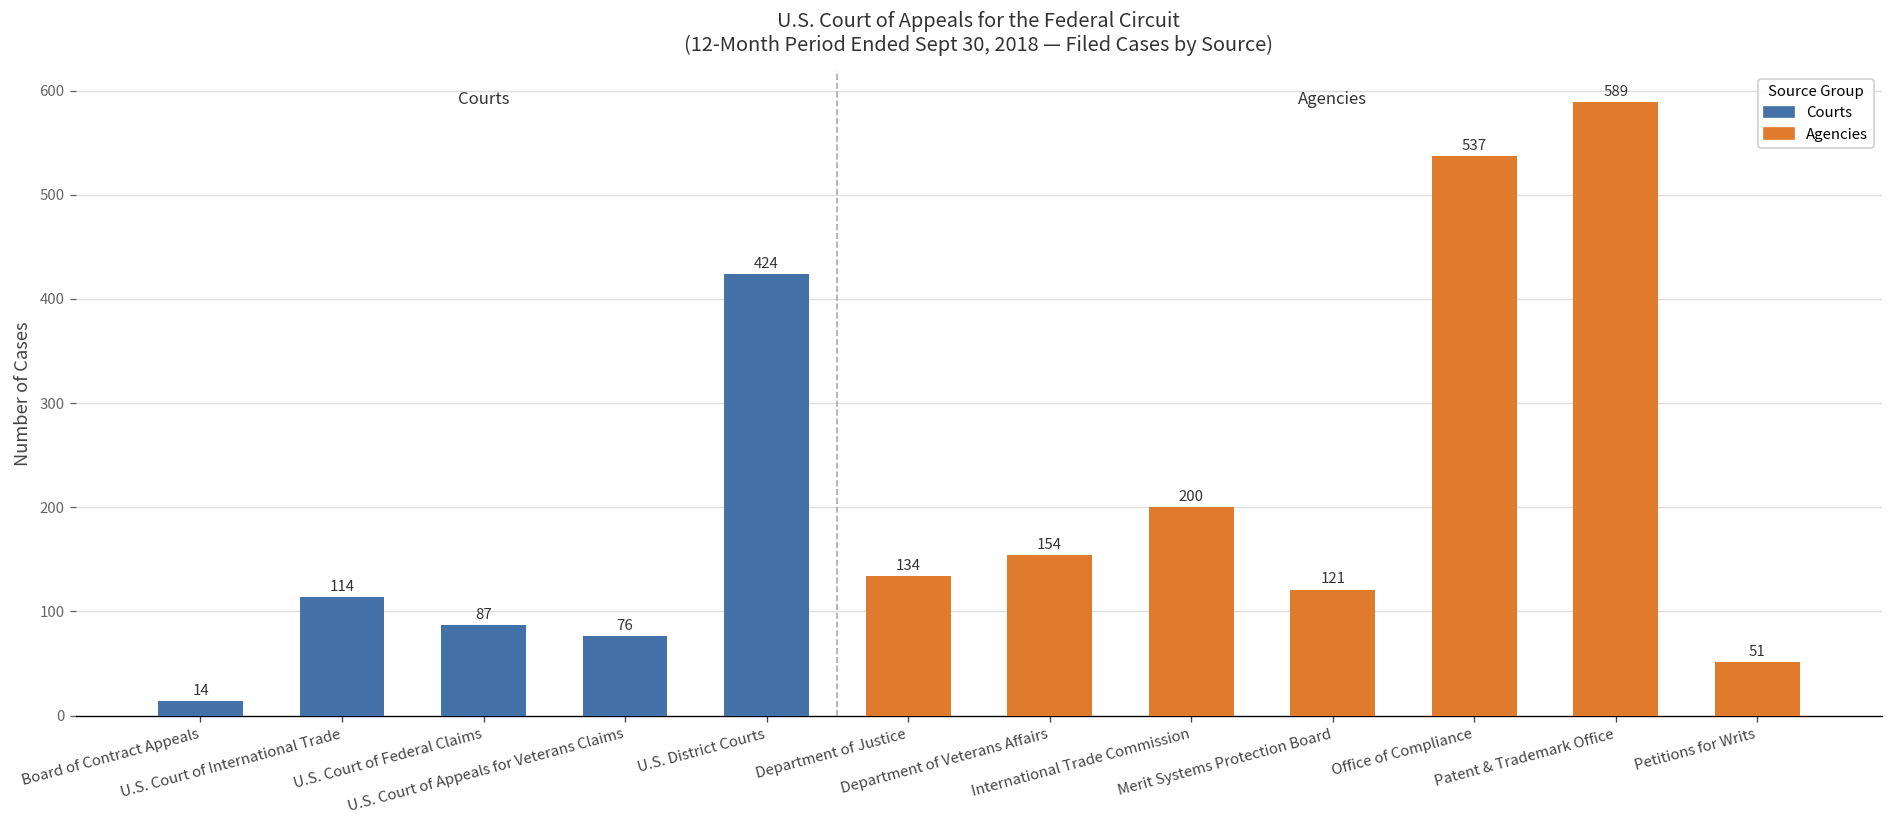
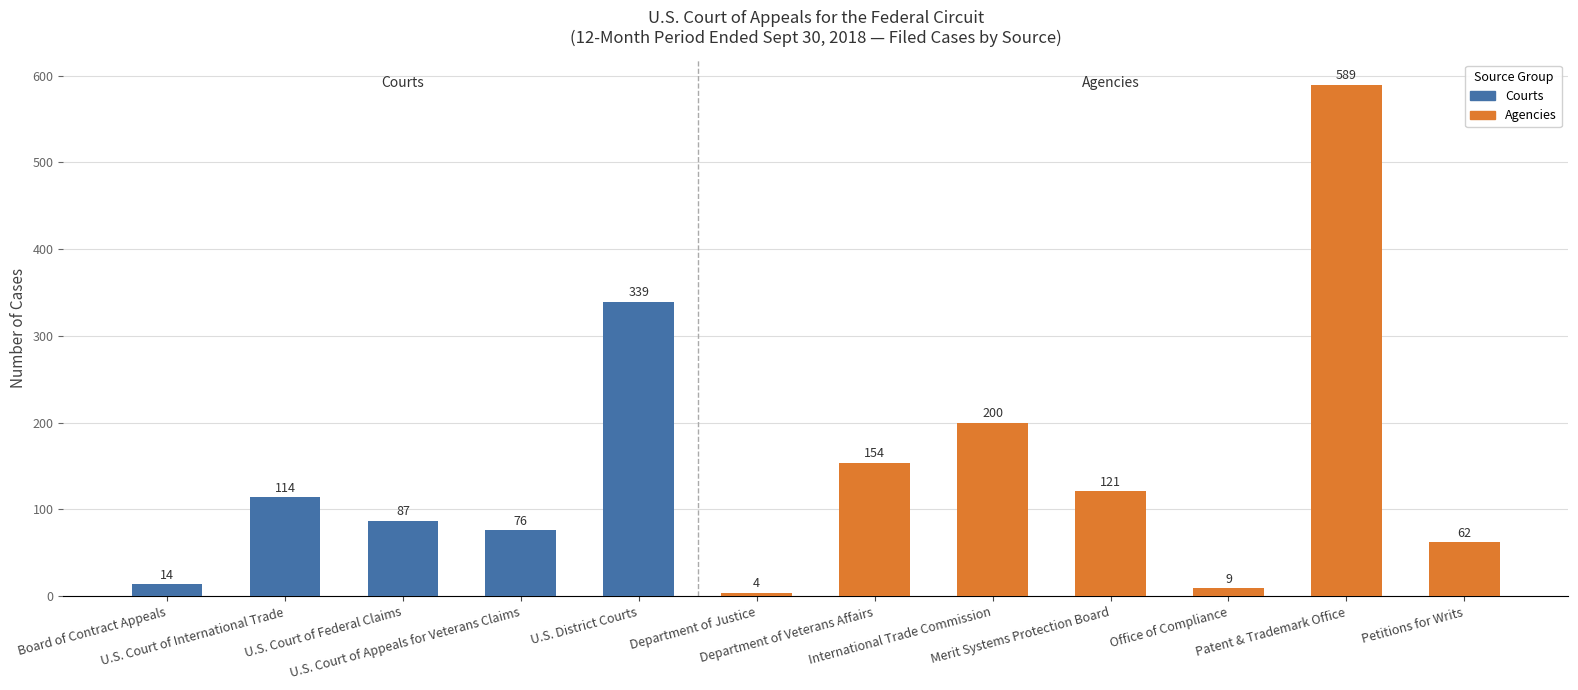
  {
    "Board of Contract Appeals": 14,
    "U.S. Court of International Trade": 114,
    "U.S. Court of Federal Claims": 87,
    "U.S. Court of Appeals for Veterans Claims": 76,
-   "U.S. District Courts": 424,
-   "Department of Justice": 134,
+   "U.S. District Courts": 339,
+   "Department of Justice": 4,
    "Department of Veterans Affairs": 154,
    "International Trade Commission": 200,
    "Merit Systems Protection Board": 121,
-   "Office of Compliance": 537,
+   "Office of Compliance": 9,
    "Patent & Trademark Office": 589,
-   "Petitions for Writs": 51
+   "Petitions for Writs": 62
  }
